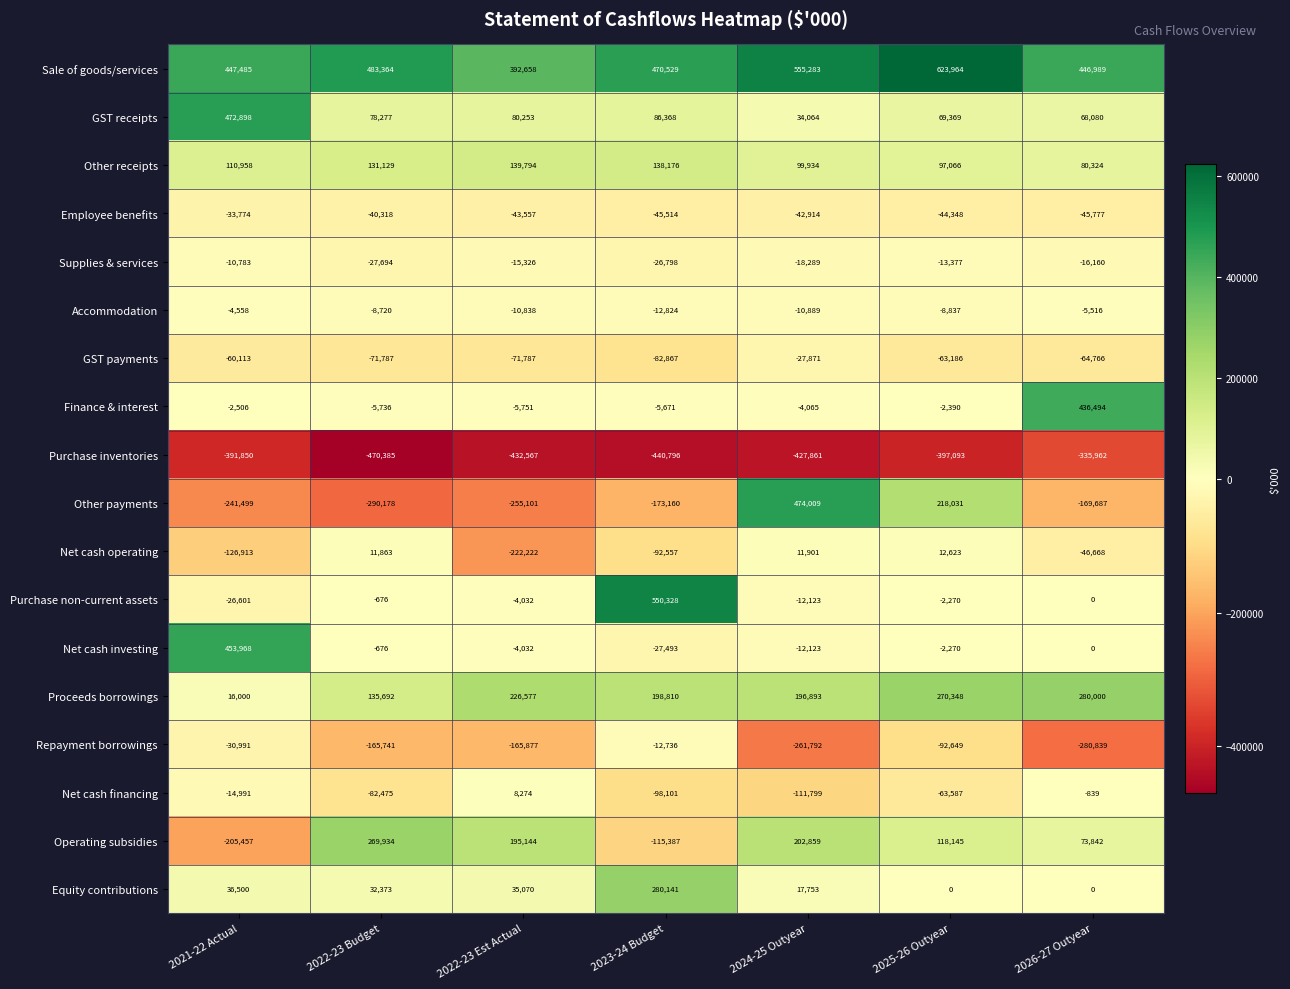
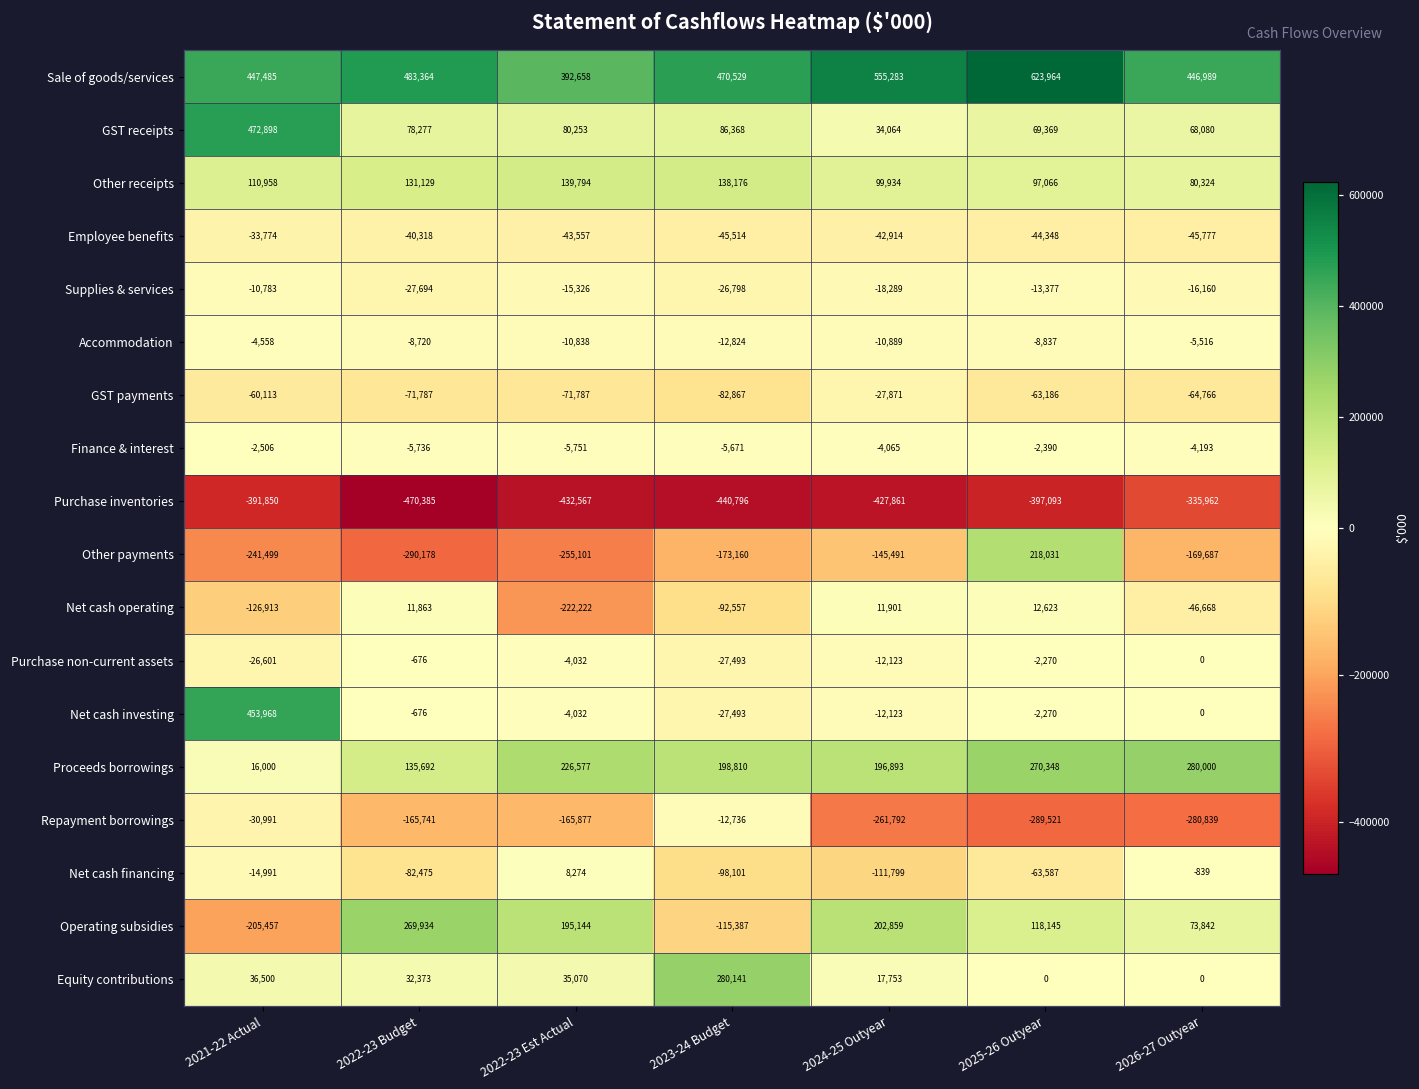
  {
    "Sale of goods/services": {
      "2021-22 Actual": "447,485",
      "2022-23 Budget": "483,364",
      "2022-23 Est Actual": "392,658",
      "2023-24 Budget": "470,529",
      "2024-25 Outyear": "555,283",
      "2025-26 Outyear": "623,964",
      "2026-27 Outyear": "446,989"
    },
    "GST receipts": {
      "2021-22 Actual": "472,898",
      "2022-23 Budget": "78,277",
      "2022-23 Est Actual": "80,253",
      "2023-24 Budget": "86,368",
      "2024-25 Outyear": "34,064",
      "2025-26 Outyear": "69,369",
      "2026-27 Outyear": "68,080"
    },
    "Other receipts": {
      "2021-22 Actual": "110,958",
      "2022-23 Budget": "131,129",
      "2022-23 Est Actual": "139,794",
      "2023-24 Budget": "138,176",
      "2024-25 Outyear": "99,934",
      "2025-26 Outyear": "97,066",
      "2026-27 Outyear": "80,324"
    },
    "Employee benefits": {
      "2021-22 Actual": "-33,774",
      "2022-23 Budget": "-40,318",
      "2022-23 Est Actual": "-43,557",
      "2023-24 Budget": "-45,514",
      "2024-25 Outyear": "-42,914",
      "2025-26 Outyear": "-44,348",
      "2026-27 Outyear": "-45,777"
    },
    "Supplies & services": {
      "2021-22 Actual": "-10,783",
      "2022-23 Budget": "-27,694",
      "2022-23 Est Actual": "-15,326",
      "2023-24 Budget": "-26,798",
      "2024-25 Outyear": "-18,289",
      "2025-26 Outyear": "-13,377",
      "2026-27 Outyear": "-16,160"
    },
    "Accommodation": {
      "2021-22 Actual": "-4,558",
      "2022-23 Budget": "-8,720",
      "2022-23 Est Actual": "-10,838",
      "2023-24 Budget": "-12,824",
      "2024-25 Outyear": "-10,889",
      "2025-26 Outyear": "-8,837",
      "2026-27 Outyear": "-5,516"
    },
    "GST payments": {
      "2021-22 Actual": "-60,113",
      "2022-23 Budget": "-71,787",
      "2022-23 Est Actual": "-71,787",
      "2023-24 Budget": "-82,867",
      "2024-25 Outyear": "-27,871",
      "2025-26 Outyear": "-63,186",
      "2026-27 Outyear": "-64,766"
    },
    "Finance & interest": {
      "2021-22 Actual": "-2,506",
      "2022-23 Budget": "-5,736",
      "2022-23 Est Actual": "-5,751",
      "2023-24 Budget": "-5,671",
      "2024-25 Outyear": "-4,065",
      "2025-26 Outyear": "-2,390",
-     "2026-27 Outyear": "436,494"
+     "2026-27 Outyear": "-4,193"
    },
    "Purchase inventories": {
      "2021-22 Actual": "-391,850",
      "2022-23 Budget": "-470,385",
      "2022-23 Est Actual": "-432,567",
      "2023-24 Budget": "-440,796",
      "2024-25 Outyear": "-427,861",
      "2025-26 Outyear": "-397,093",
      "2026-27 Outyear": "-335,962"
    },
    "Other payments": {
      "2021-22 Actual": "-241,499",
      "2022-23 Budget": "-290,178",
      "2022-23 Est Actual": "-255,101",
      "2023-24 Budget": "-173,160",
-     "2024-25 Outyear": "474,009",
+     "2024-25 Outyear": "-145,491",
      "2025-26 Outyear": "218,031",
      "2026-27 Outyear": "-169,687"
    },
    "Net cash operating": {
      "2021-22 Actual": "-126,913",
      "2022-23 Budget": "11,863",
      "2022-23 Est Actual": "-222,222",
      "2023-24 Budget": "-92,557",
      "2024-25 Outyear": "11,901",
      "2025-26 Outyear": "12,623",
      "2026-27 Outyear": "-46,668"
    },
    "Purchase non-current assets": {
      "2021-22 Actual": "-26,601",
      "2022-23 Budget": "-676",
      "2022-23 Est Actual": "-4,032",
-     "2023-24 Budget": "550,328",
+     "2023-24 Budget": "-27,493",
      "2024-25 Outyear": "-12,123",
      "2025-26 Outyear": "-2,270",
      "2026-27 Outyear": "0"
    },
    "Net cash investing": {
      "2021-22 Actual": "453,968",
      "2022-23 Budget": "-676",
      "2022-23 Est Actual": "-4,032",
      "2023-24 Budget": "-27,493",
      "2024-25 Outyear": "-12,123",
      "2025-26 Outyear": "-2,270",
      "2026-27 Outyear": "0"
    },
    "Proceeds borrowings": {
      "2021-22 Actual": "16,000",
      "2022-23 Budget": "135,692",
      "2022-23 Est Actual": "226,577",
      "2023-24 Budget": "198,810",
      "2024-25 Outyear": "196,893",
      "2025-26 Outyear": "270,348",
      "2026-27 Outyear": "280,000"
    },
    "Repayment borrowings": {
      "2021-22 Actual": "-30,991",
      "2022-23 Budget": "-165,741",
      "2022-23 Est Actual": "-165,877",
      "2023-24 Budget": "-12,736",
      "2024-25 Outyear": "-261,792",
-     "2025-26 Outyear": "-92,649",
+     "2025-26 Outyear": "-289,521",
      "2026-27 Outyear": "-280,839"
    },
    "Net cash financing": {
      "2021-22 Actual": "-14,991",
      "2022-23 Budget": "-82,475",
      "2022-23 Est Actual": "8,274",
      "2023-24 Budget": "-98,101",
      "2024-25 Outyear": "-111,799",
      "2025-26 Outyear": "-63,587",
      "2026-27 Outyear": "-839"
    },
    "Operating subsidies": {
      "2021-22 Actual": "-205,457",
      "2022-23 Budget": "269,934",
      "2022-23 Est Actual": "195,144",
      "2023-24 Budget": "-115,387",
      "2024-25 Outyear": "202,859",
      "2025-26 Outyear": "118,145",
      "2026-27 Outyear": "73,842"
    },
    "Equity contributions": {
      "2021-22 Actual": "36,500",
      "2022-23 Budget": "32,373",
      "2022-23 Est Actual": "35,070",
      "2023-24 Budget": "280,141",
      "2024-25 Outyear": "17,753",
      "2025-26 Outyear": "0",
      "2026-27 Outyear": "0"
    }
  }
